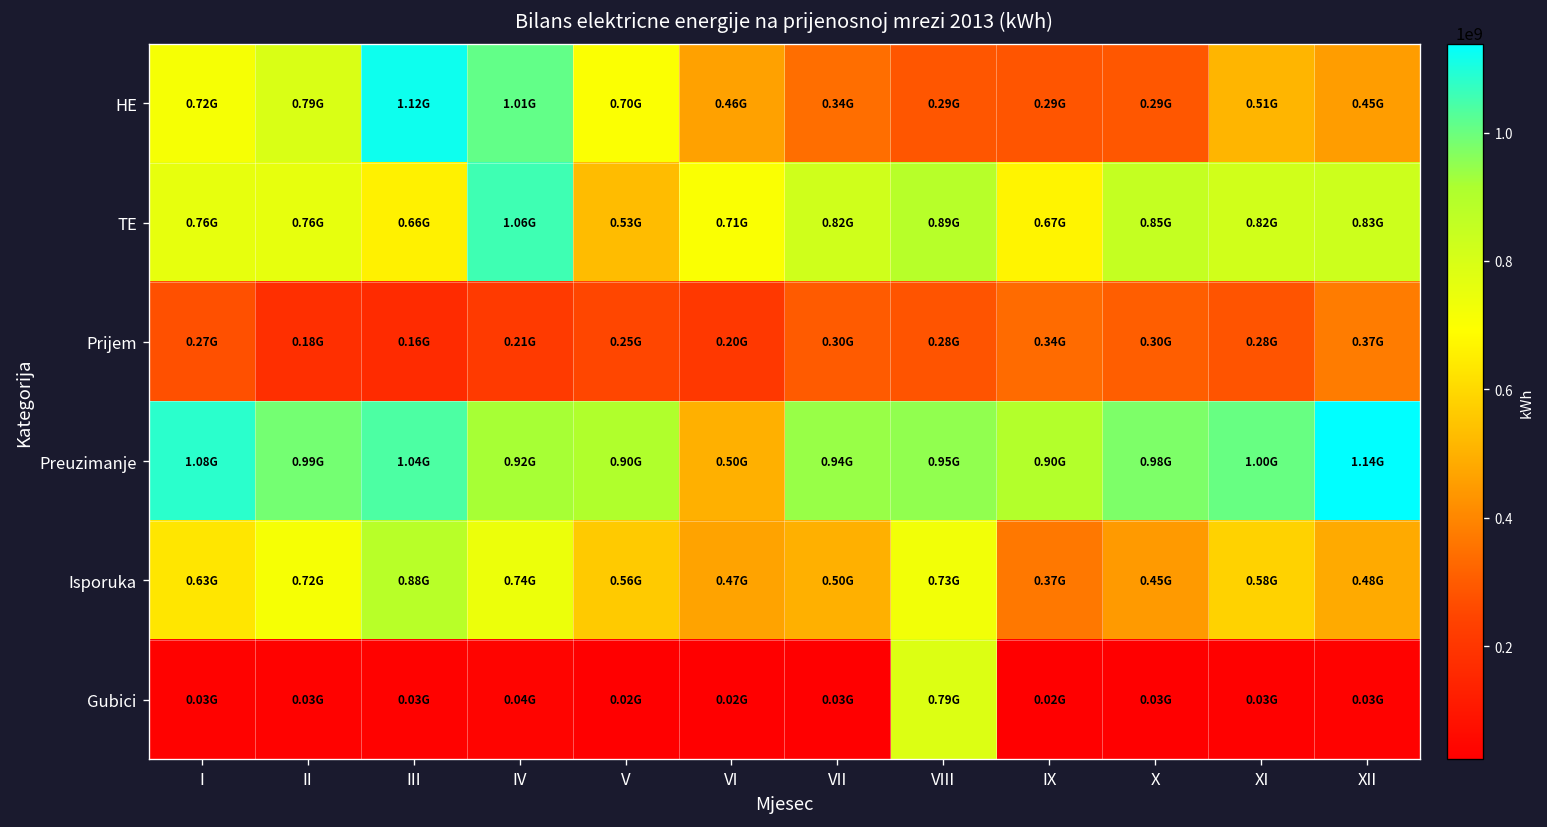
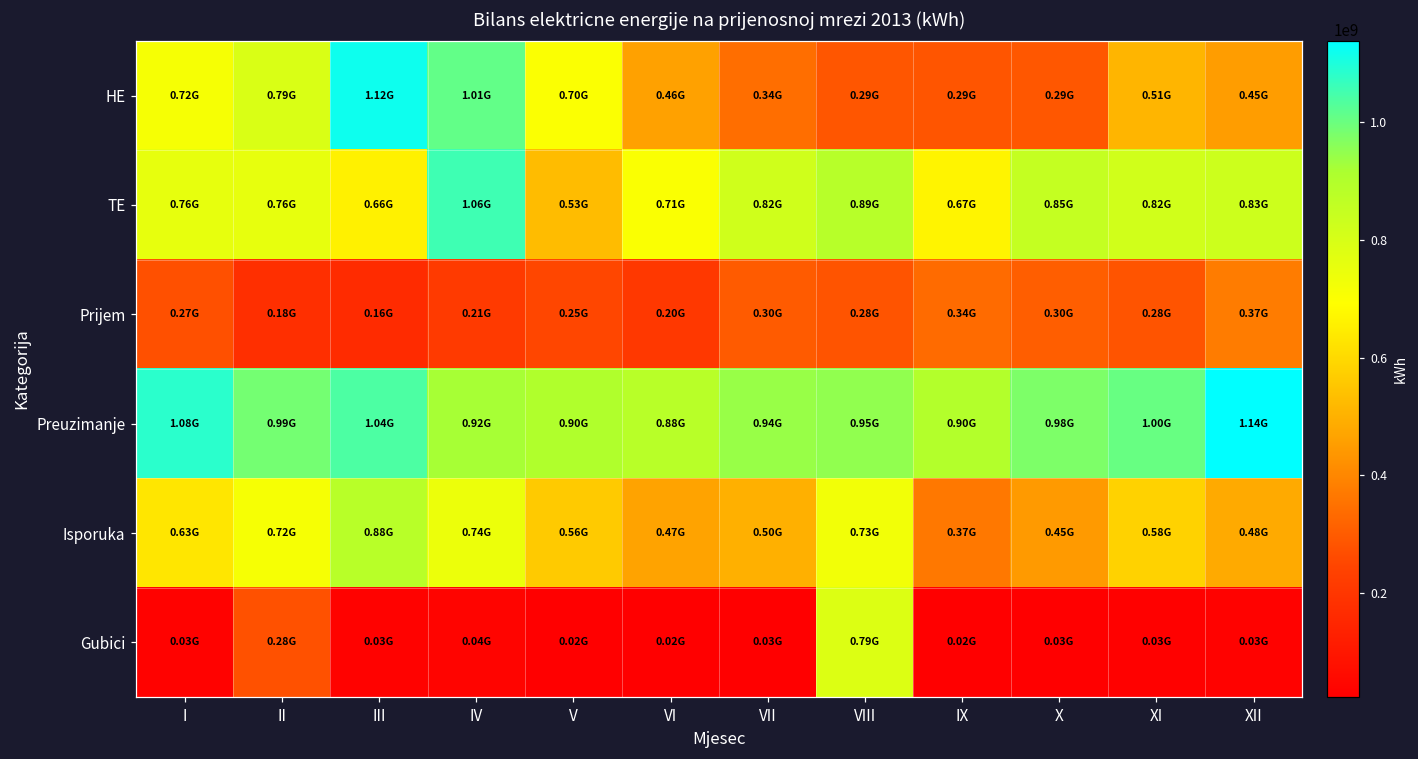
  {
    "HE": {
      "I": "0.72G",
      "II": "0.79G",
      "III": "1.12G",
      "IV": "1.01G",
      "V": "0.70G",
      "VI": "0.46G",
      "VII": "0.34G",
      "VIII": "0.29G",
      "IX": "0.29G",
      "X": "0.29G",
      "XI": "0.51G",
      "XII": "0.45G"
    },
    "TE": {
      "I": "0.76G",
      "II": "0.76G",
      "III": "0.66G",
      "IV": "1.06G",
      "V": "0.53G",
      "VI": "0.71G",
      "VII": "0.82G",
      "VIII": "0.89G",
      "IX": "0.67G",
      "X": "0.85G",
      "XI": "0.82G",
      "XII": "0.83G"
    },
    "Prijem": {
      "I": "0.27G",
      "II": "0.18G",
      "III": "0.16G",
      "IV": "0.21G",
      "V": "0.25G",
      "VI": "0.20G",
      "VII": "0.30G",
      "VIII": "0.28G",
      "IX": "0.34G",
      "X": "0.30G",
      "XI": "0.28G",
      "XII": "0.37G"
    },
    "Preuzimanje": {
      "I": "1.08G",
      "II": "0.99G",
      "III": "1.04G",
      "IV": "0.92G",
      "V": "0.90G",
-     "VI": "0.50G",
+     "VI": "0.88G",
      "VII": "0.94G",
      "VIII": "0.95G",
      "IX": "0.90G",
      "X": "0.98G",
      "XI": "1.00G",
      "XII": "1.14G"
    },
    "Isporuka": {
      "I": "0.63G",
      "II": "0.72G",
      "III": "0.88G",
      "IV": "0.74G",
      "V": "0.56G",
      "VI": "0.47G",
      "VII": "0.50G",
      "VIII": "0.73G",
      "IX": "0.37G",
      "X": "0.45G",
      "XI": "0.58G",
      "XII": "0.48G"
    },
    "Gubici": {
      "I": "0.03G",
-     "II": "0.03G",
+     "II": "0.28G",
      "III": "0.03G",
      "IV": "0.04G",
      "V": "0.02G",
      "VI": "0.02G",
      "VII": "0.03G",
      "VIII": "0.79G",
      "IX": "0.02G",
      "X": "0.03G",
      "XI": "0.03G",
      "XII": "0.03G"
    }
  }
